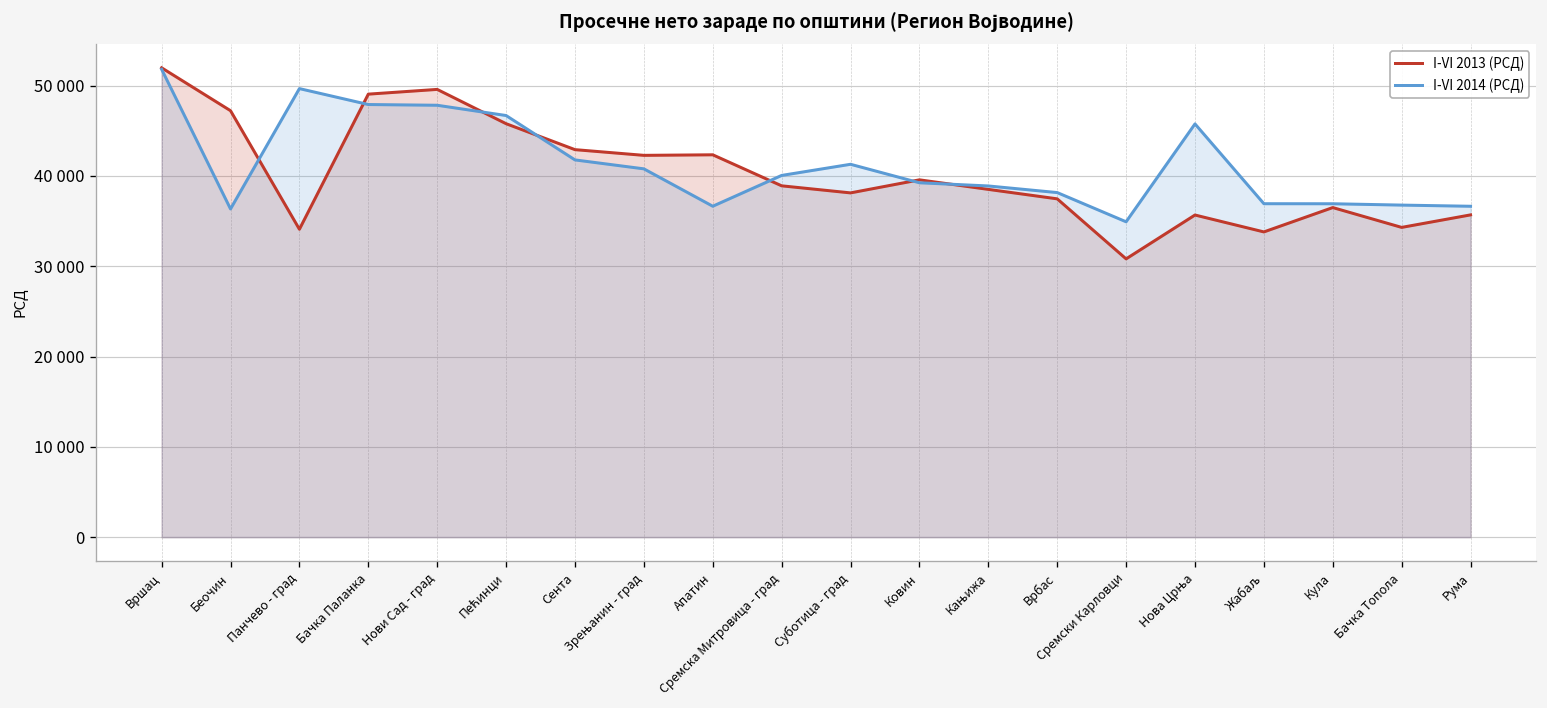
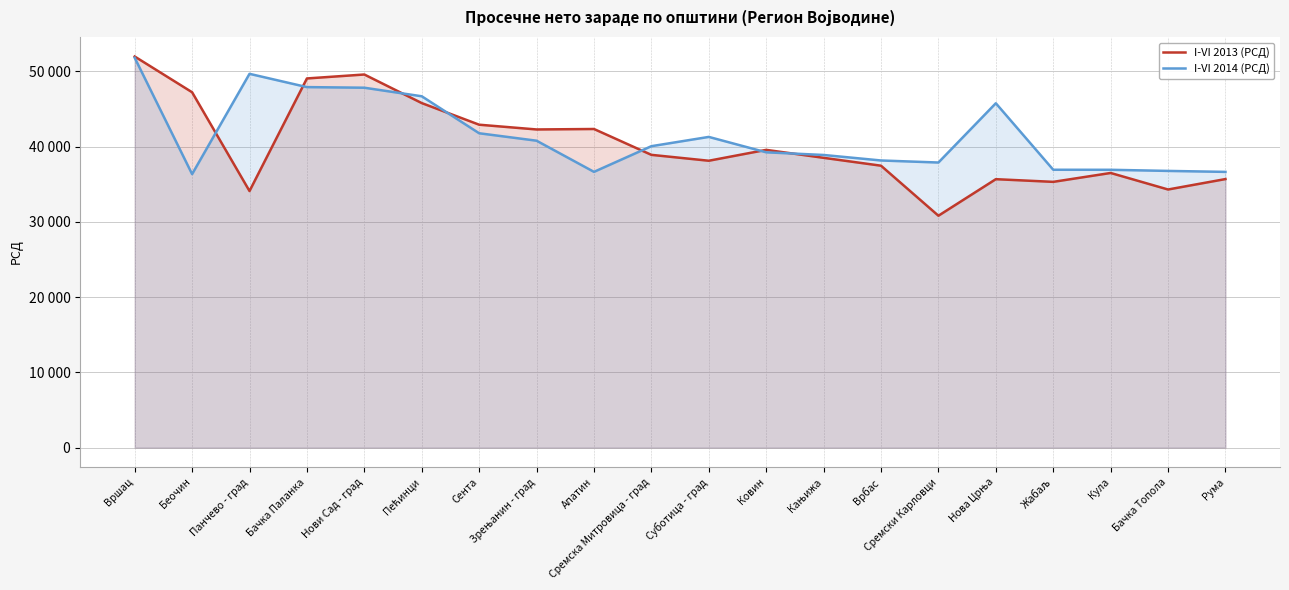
  {
    "I-VI 2013 (РСД)": {
      "Беочин": 47000,
      "Панчево - град": 34000,
      "Бачка Паланка": 49000,
      "Нови Сад - град": 50000,
      "Пећинци": 46000,
      "Сента": 43000,
      "Зрењанин - град": 42000,
      "Апатин": 42000,
      "Сремска Митровица - град": 39000,
      "Суботица - град": 38000,
      "Кањижа": 39000,
      "Врбас": 37000,
      "Сремски Карловци": 31000,
      "Нова Црња": 36000,
-     "Жабаљ": 34000,
+     "Жабаљ": 35000,
      "Кула": 36000,
      "Бачка Топола": 34000,
      "Рума": 36000
    },
    "I-VI 2014 (РСД)": {
      "Беочин": 36000,
      "Панчево - град": 50000,
      "Бачка Паланка": 48000,
      "Нови Сад - град": 48000,
      "Пећинци": 47000,
      "Сента": 42000,
      "Зрењанин - град": 41000,
      "Апатин": 37000,
      "Сремска Митровица - град": 40000,
      "Суботица - град": 41000,
      "Кањижа": 39000,
      "Врбас": 38000,
-     "Сремски Карловци": 35000,
+     "Сремски Карловци": 38000,
      "Нова Црња": 46000,
      "Жабаљ": 37000,
      "Кула": 37000,
      "Бачка Топола": 37000,
      "Рума": 37000
    }
  }
